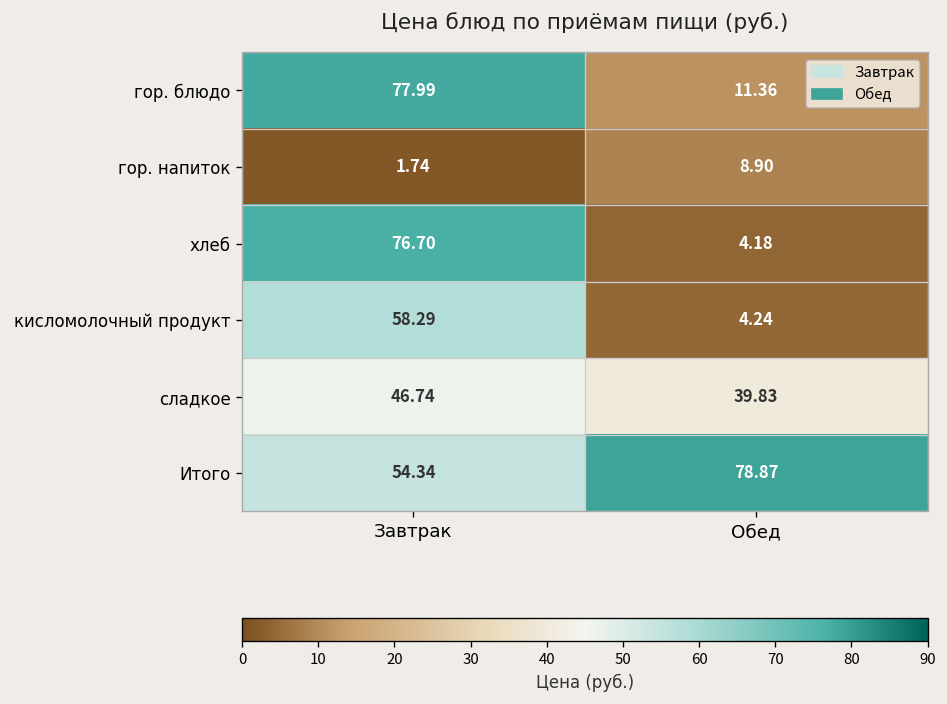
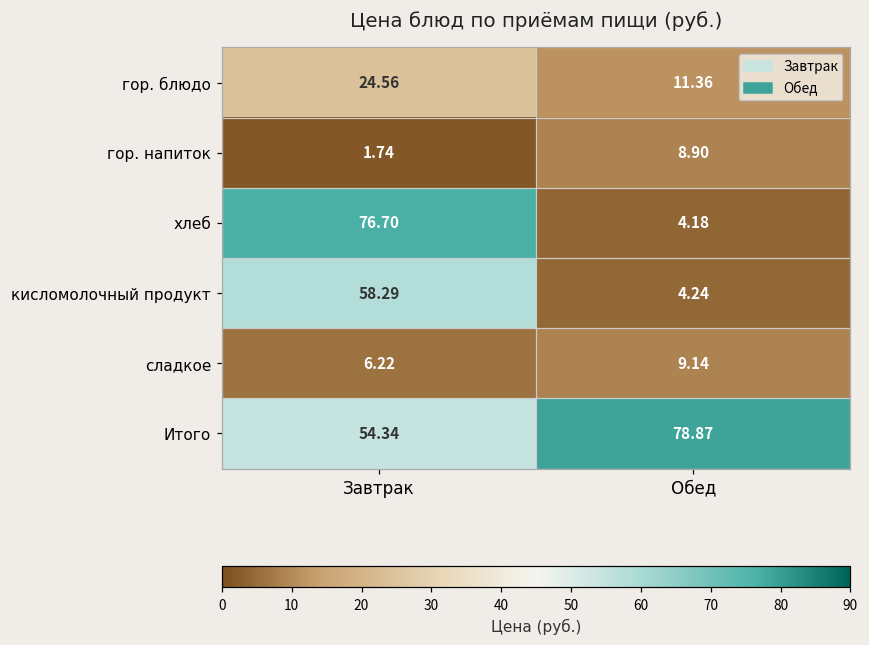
  {
    "гор. блюдо": {
-     "Завтрак": 77.99,
+     "Завтрак": 24.56,
      "Обед": 11.36
    },
    "гор. напиток": {
      "Завтрак": 1.74,
      "Обед": 8.90
    },
    "хлеб": {
      "Завтрак": 76.70,
      "Обед": 4.18
    },
    "кисломолочный продукт": {
      "Завтрак": 58.29,
      "Обед": 4.24
    },
    "сладкое": {
-     "Завтрак": 46.74,
-     "Обед": 39.83
+     "Завтрак": 6.22,
+     "Обед": 9.14
    },
    "Итого": {
      "Завтрак": 54.34,
      "Обед": 78.87
    }
  }
